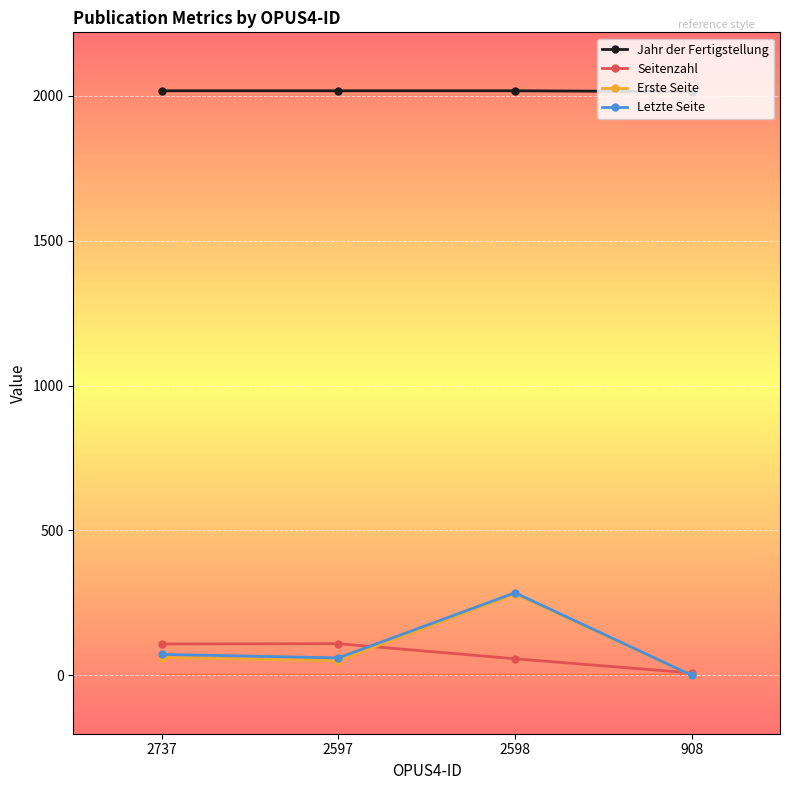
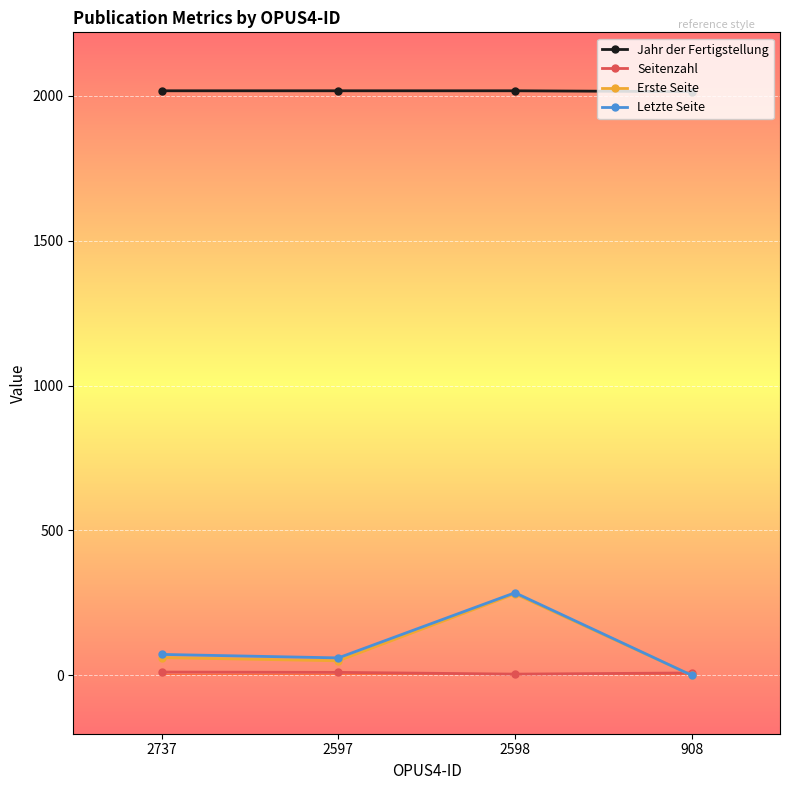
  {
    "Jahr der Fertigstellung": {
      "2737": 2020,
      "2597": 2020,
      "2598": 2020
    },
    "Seitenzahl": {
-     "2737": 110,
-     "2597": 110,
-     "2598": 60
+     "2737": 10,
+     "2597": 10,
+     "2598": 0
    },
    "Erste Seite": {
      "2737": 60,
      "2597": 50
    },
    "Letzte Seite": {
      "2737": 70,
      "2597": 60
    }
  }
